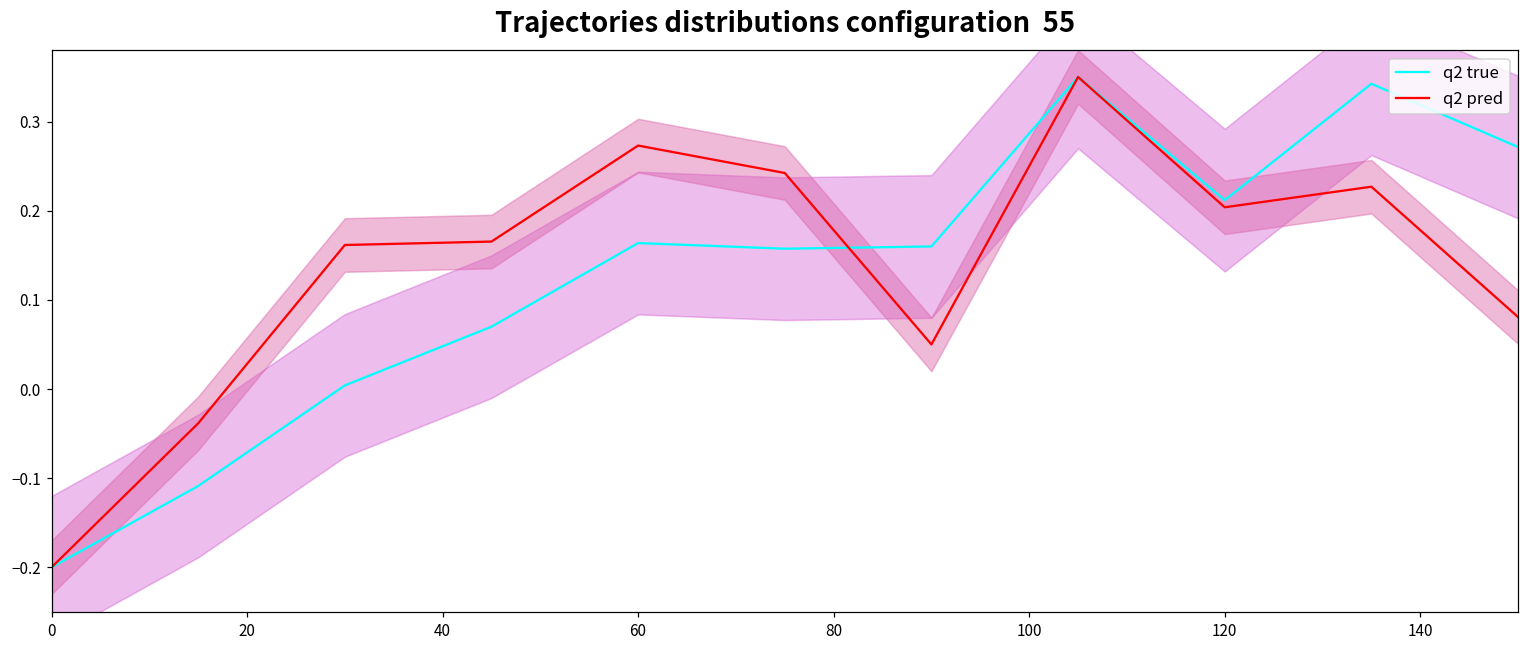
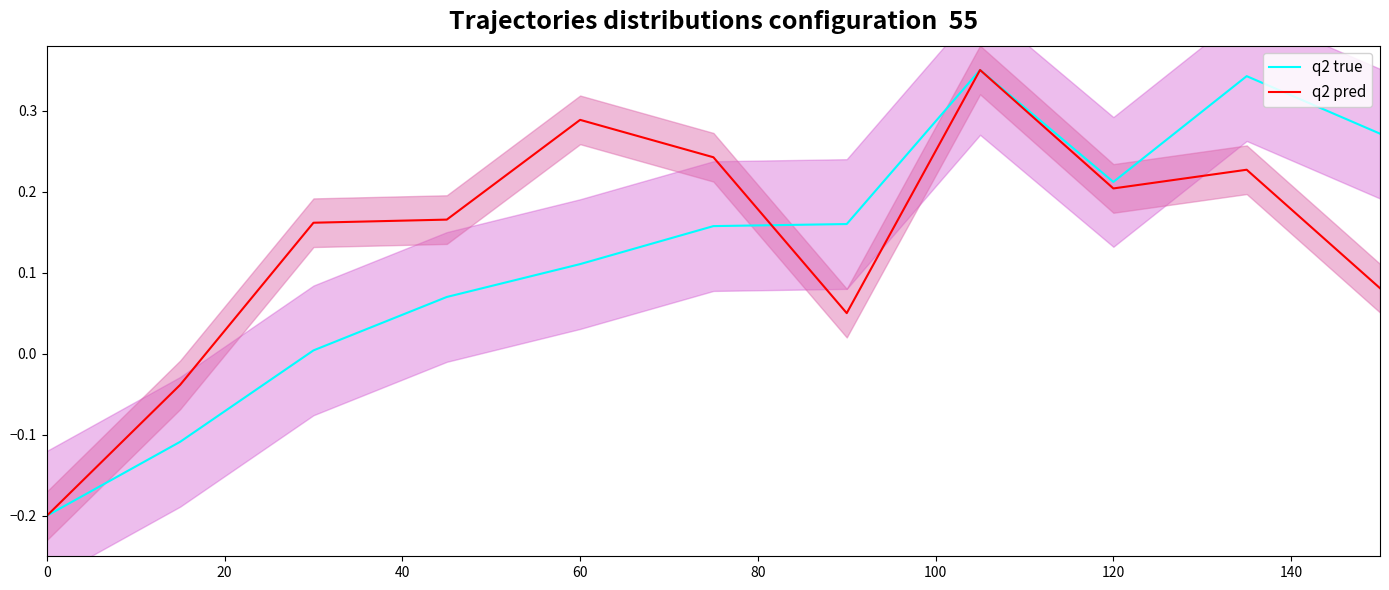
  {
    "q2 true": {
-     "60": 0.16,
+     "60": 0.11,
      "120": 0.21
    },
    "q2 pred": {
-     "60": 0.27,
+     "60": 0.29,
      "120": 0.20
    }
  }
